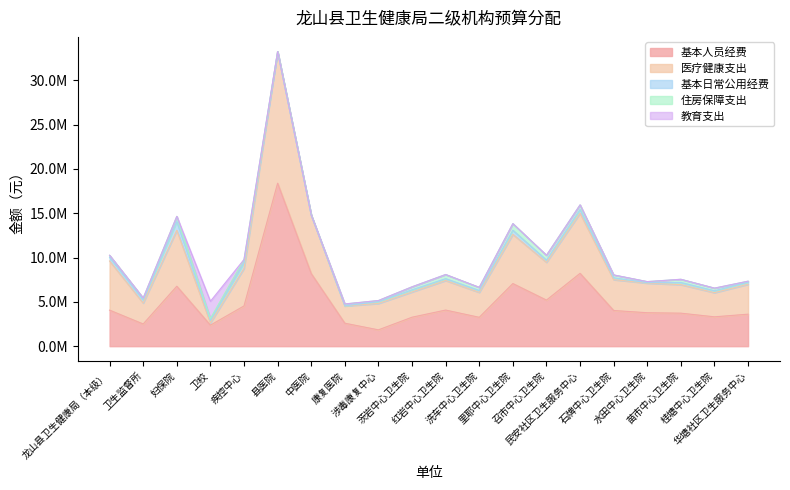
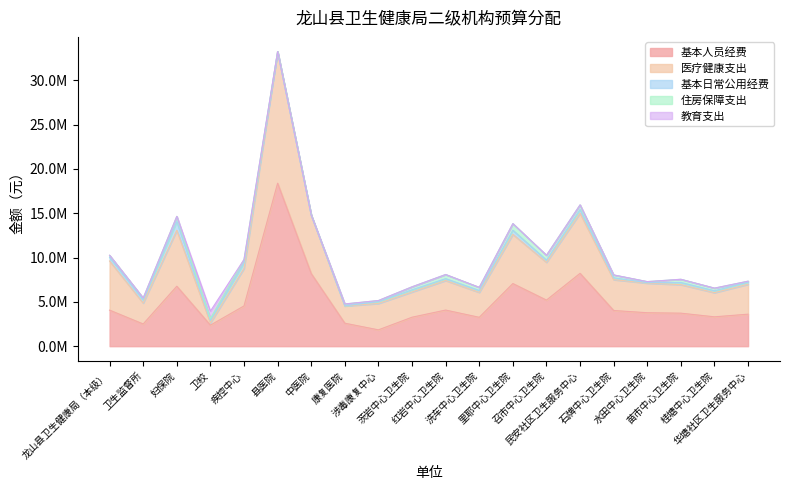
  {
    "教育支出": {
-     "卫校": 2000000
+     "卫校": 1000000
    }
  }
